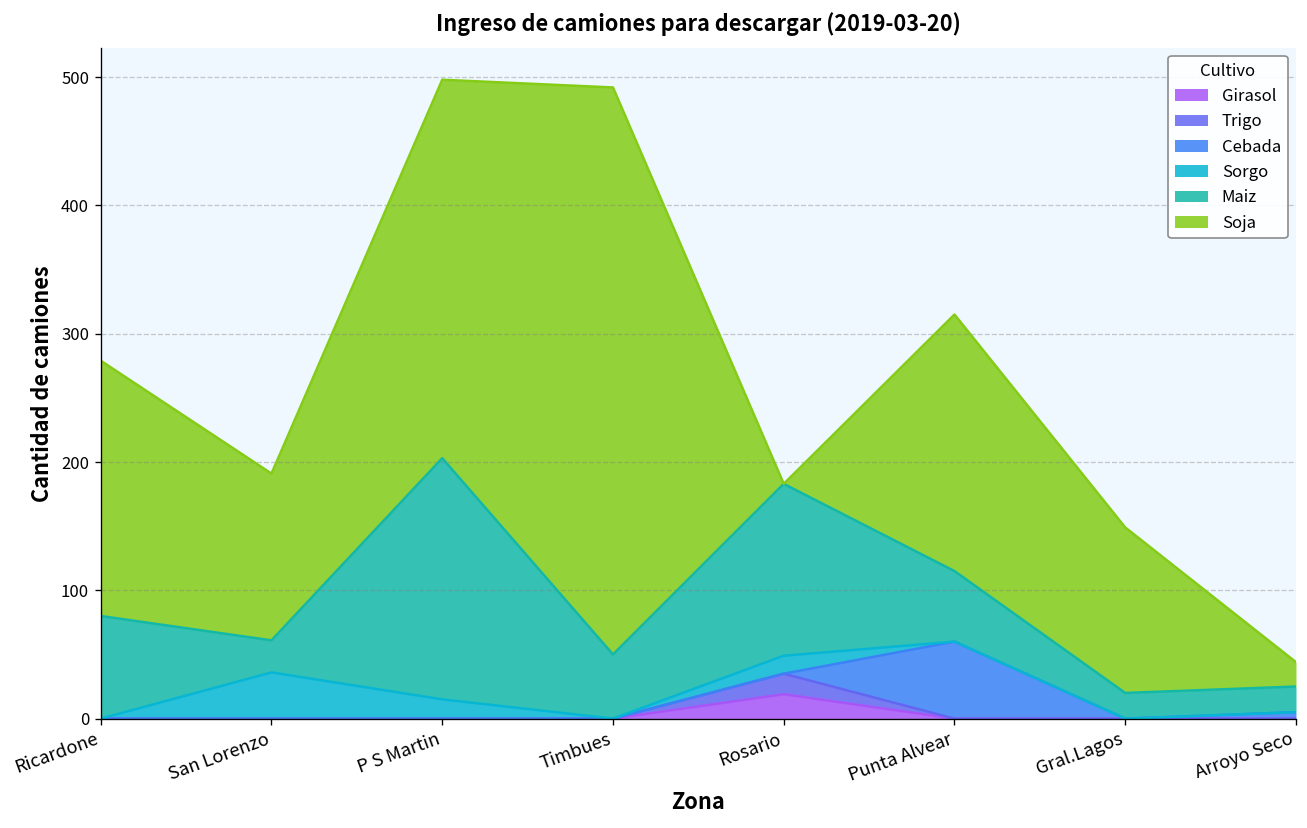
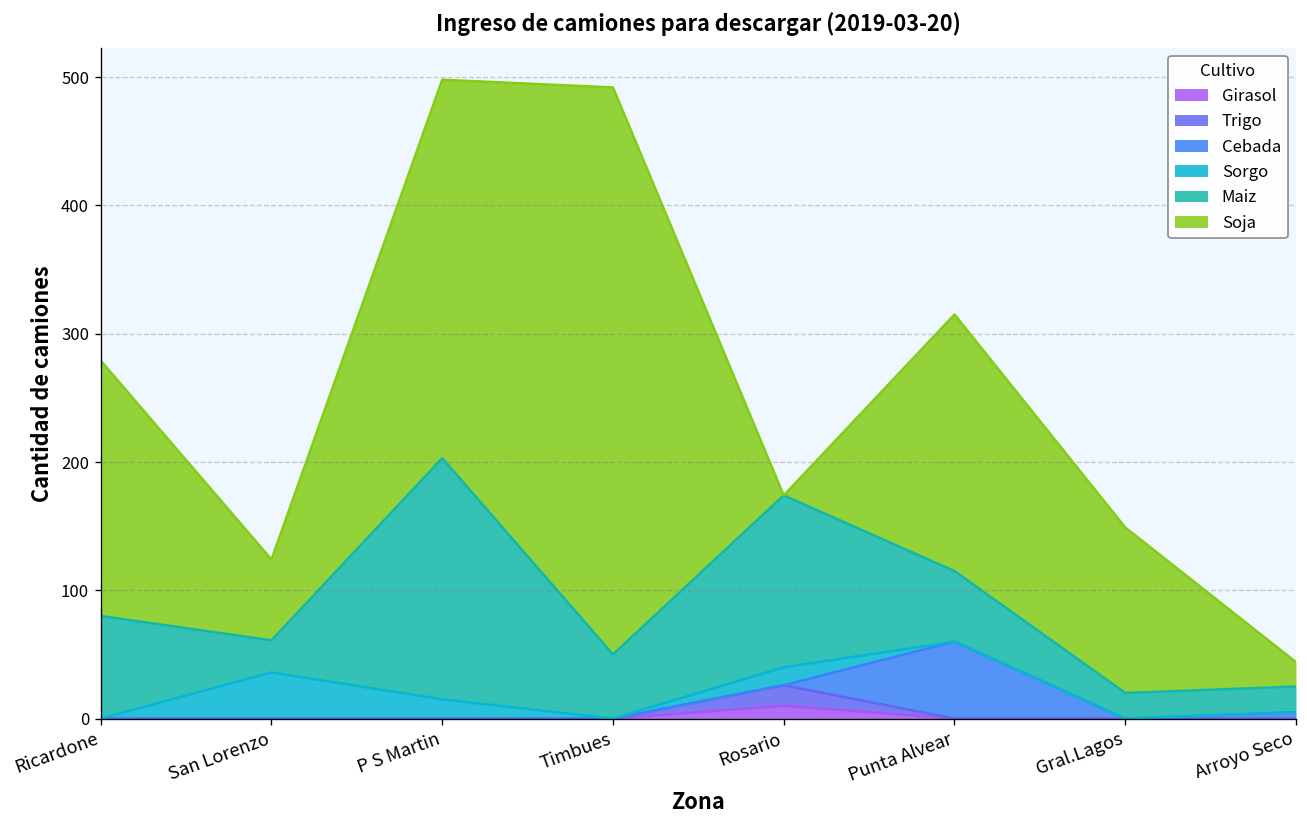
  {
    "Girasol": {
-     "Rosario": 19
+     "Rosario": 10
    },
    "Soja": {
      "Ricardone": 199,
-     "San Lorenzo": 130,
+     "San Lorenzo": 63,
      "P S Martin": 295,
      "Timbues": 442,
      "Punta Alvear": 200,
      "Gral.Lagos": 129,
      "Arroyo Seco": 19
    }
  }
